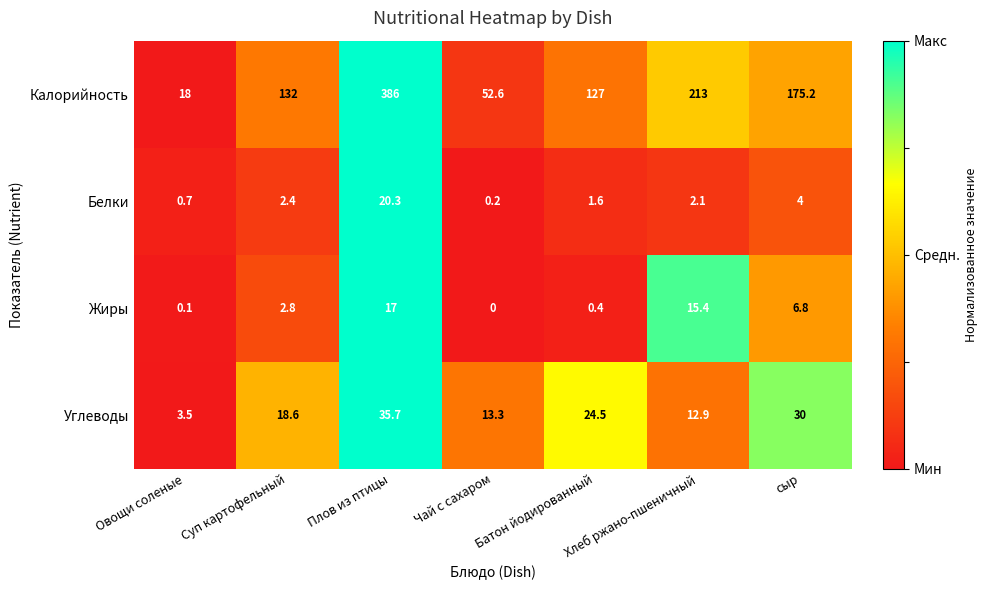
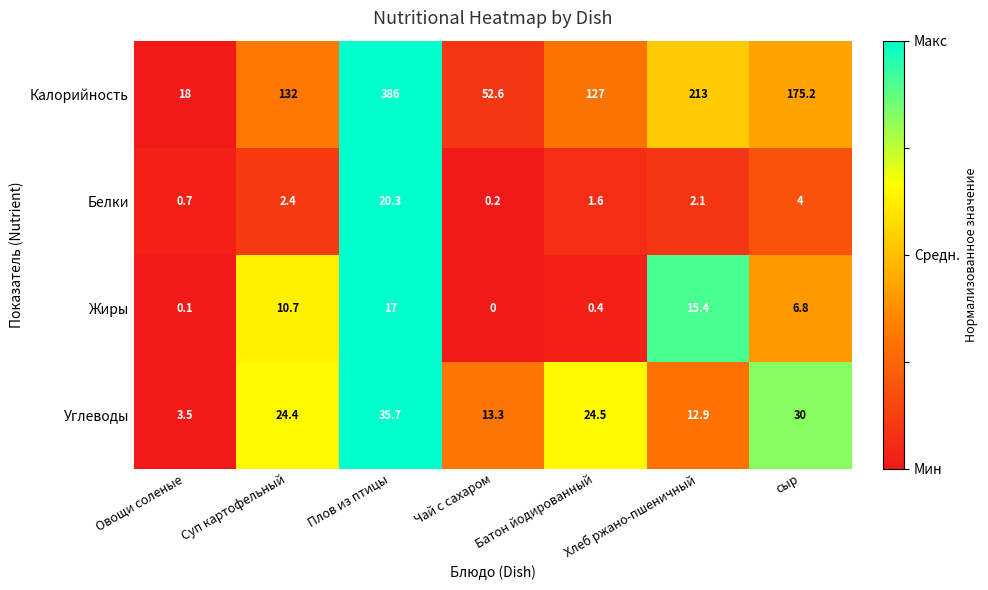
  {
    "Калорийность": {
      "Овощи соленые": 18,
      "Суп картофельный": 132,
      "Плов из птицы": 386,
      "Чай с сахаром": 52.6,
      "Батон йодированный": 127,
      "Хлеб ржано-пшеничный": 213,
      "сыр": 175.2
    },
    "Белки": {
      "Овощи соленые": 0.7,
      "Суп картофельный": 2.4,
      "Плов из птицы": 20.3,
      "Чай с сахаром": 0.2,
      "Батон йодированный": 1.6,
      "Хлеб ржано-пшеничный": 2.1,
      "сыр": 4
    },
    "Жиры": {
      "Овощи соленые": 0.1,
-     "Суп картофельный": 2.8,
+     "Суп картофельный": 10.7,
      "Плов из птицы": 17,
      "Чай с сахаром": 0,
      "Батон йодированный": 0.4,
      "Хлеб ржано-пшеничный": 15.4,
      "сыр": 6.8
    },
    "Углеводы": {
      "Овощи соленые": 3.5,
-     "Суп картофельный": 18.6,
+     "Суп картофельный": 24.4,
      "Плов из птицы": 35.7,
      "Чай с сахаром": 13.3,
      "Батон йодированный": 24.5,
      "Хлеб ржано-пшеничный": 12.9,
      "сыр": 30
    }
  }
